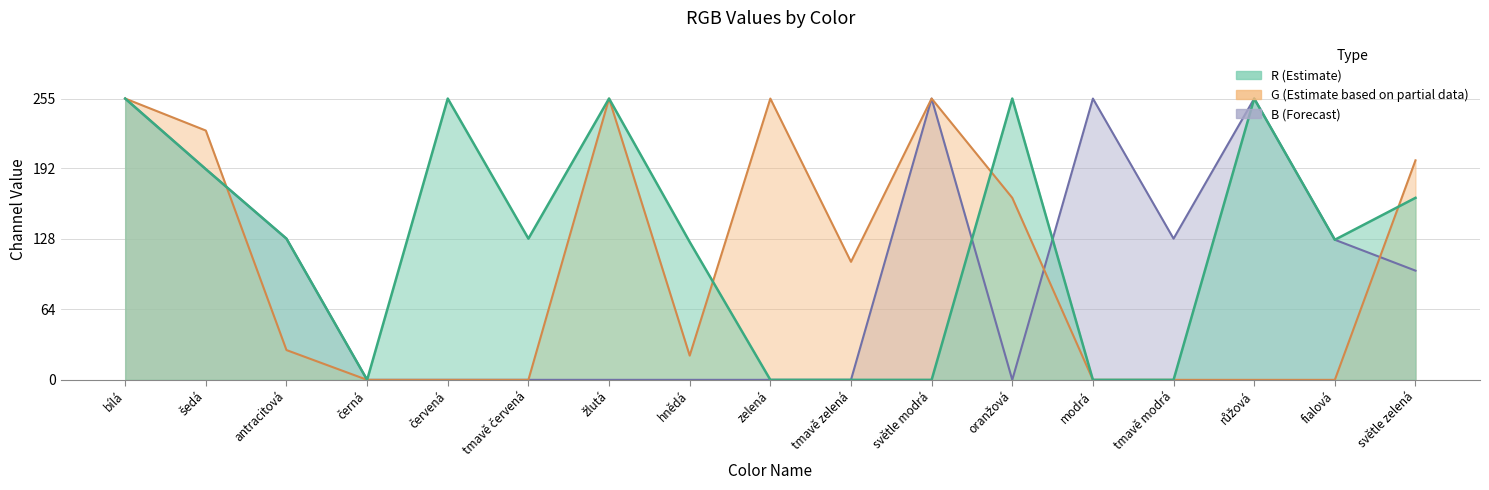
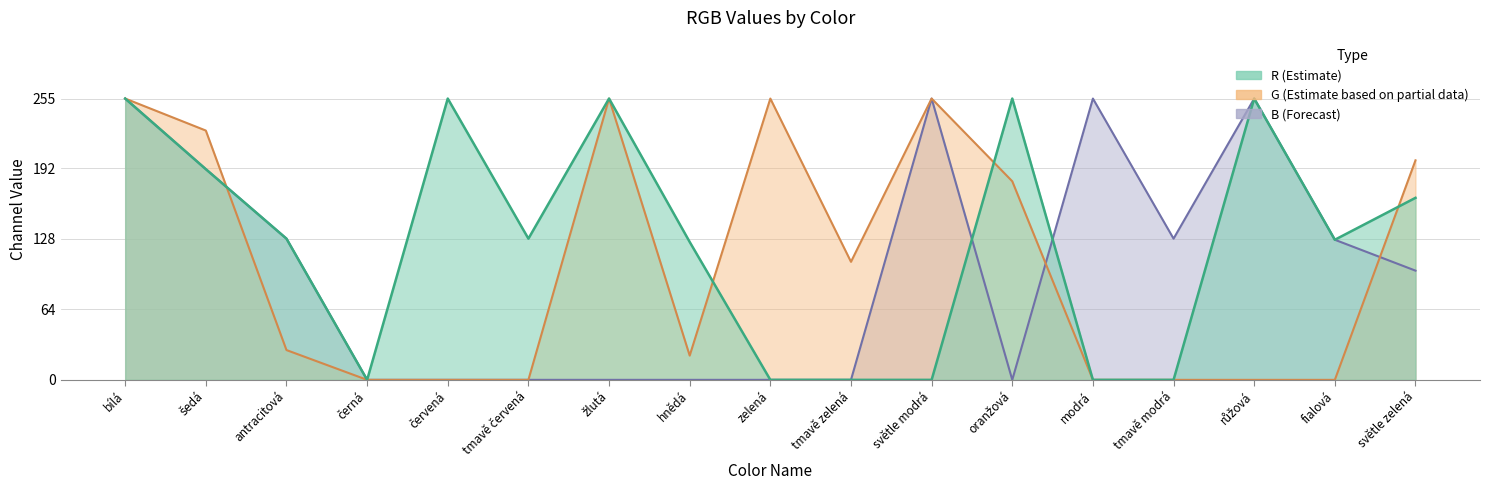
  {
    "G (Estimate based on partial data)": {
      "šedá": 226,
      "antracitová": 27,
      "hnědá": 22,
      "zelená": 255,
      "tmavě zelená": 107,
-     "oranžová": 165,
+     "oranžová": 180,
      "růžová": 0,
      "fialová": 0,
      "světle zelená": 199
    }
  }
